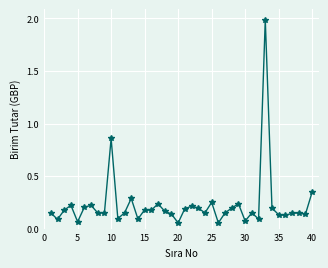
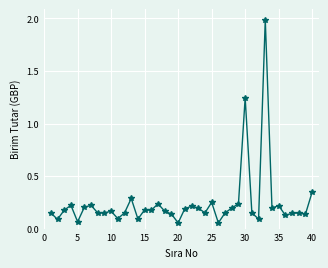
  {
    "5": 0.06,
-   "10": 0.86,
+   "10": 0.17,
    "15": 0.18,
    "20": 0.05,
    "25": 0.25,
-   "30": 0.07,
-   "35": 0.13,
+   "30": 1.25,
+   "35": 0.22,
    "40": 0.35
  }
